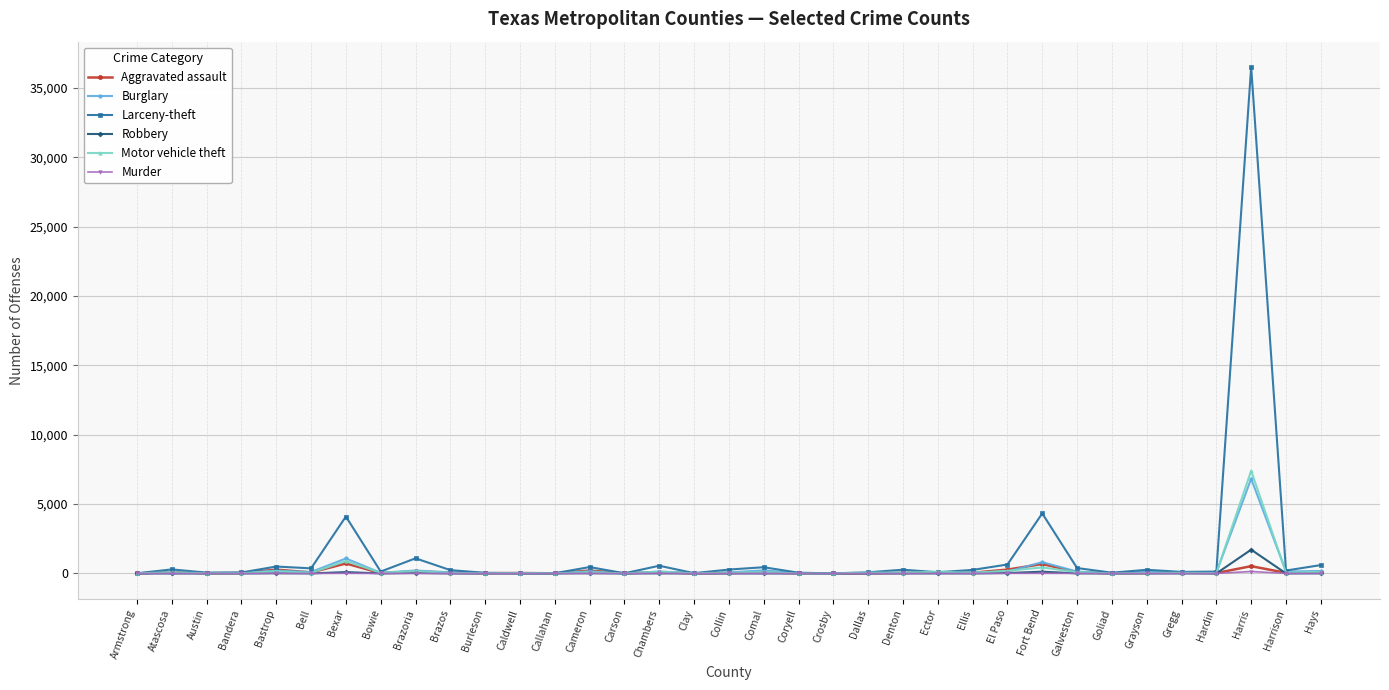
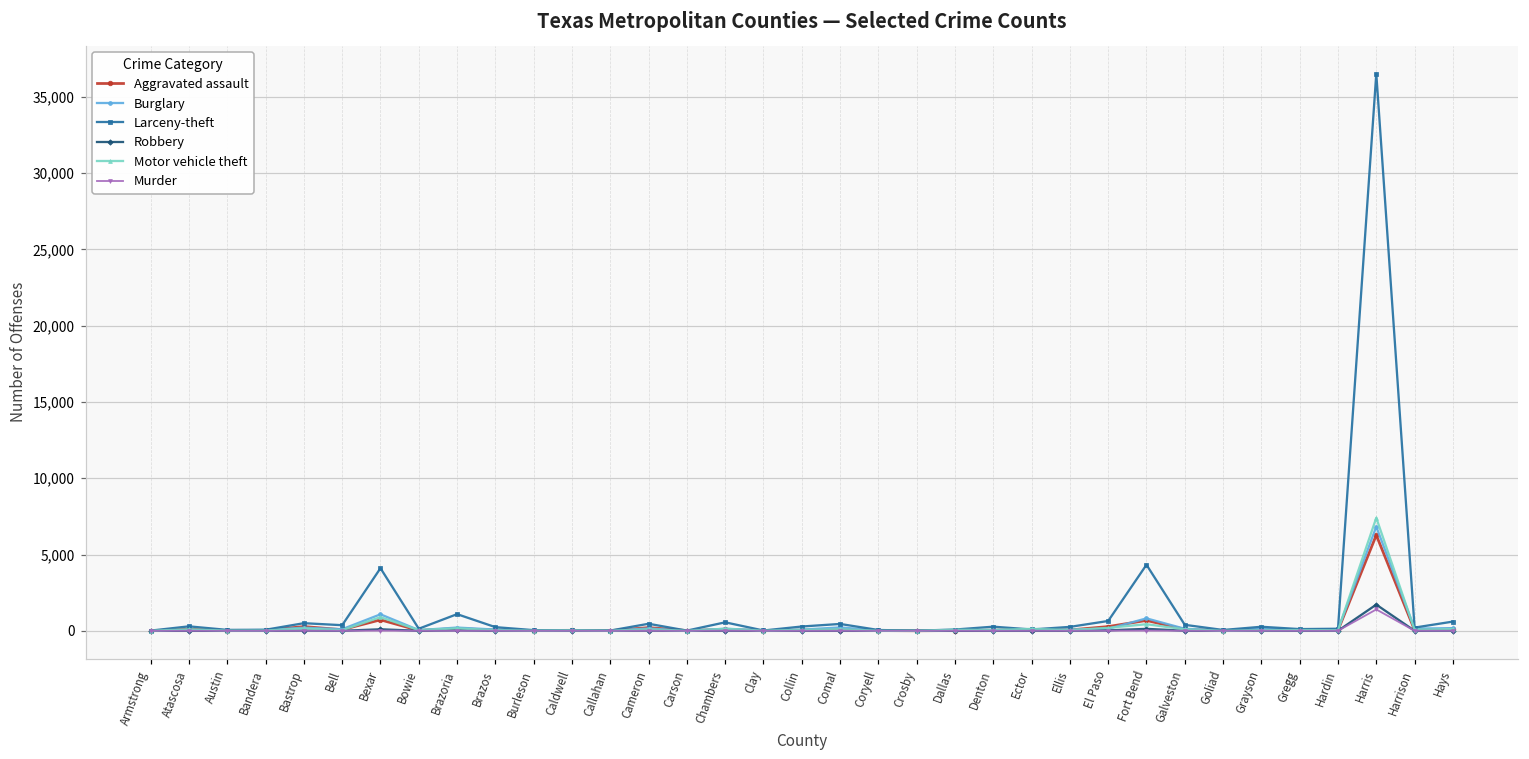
  {
    "Aggravated assault": {
-     "Harris": "500"
+     "Harris": "6,300"
    },
    "Murder": {
-     "Harris": "100"
+     "Harris": "1,400"
    }
  }
